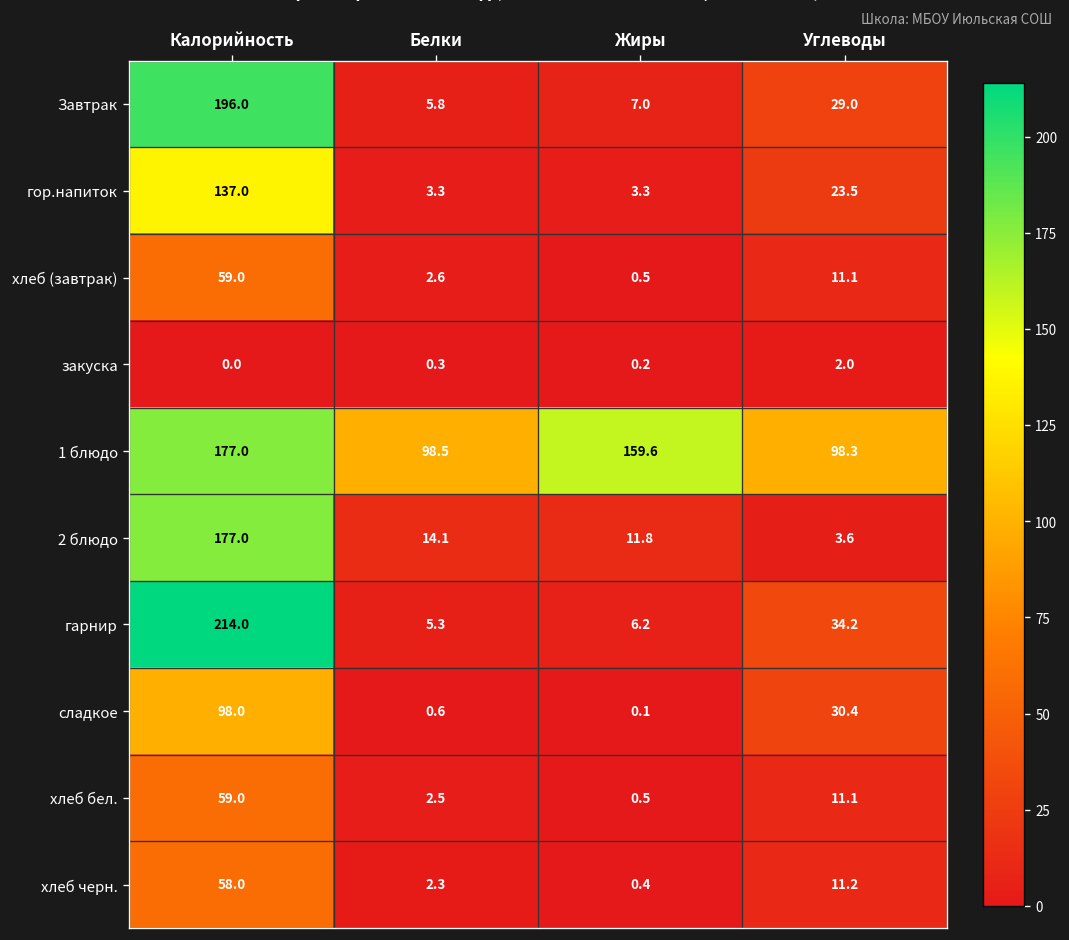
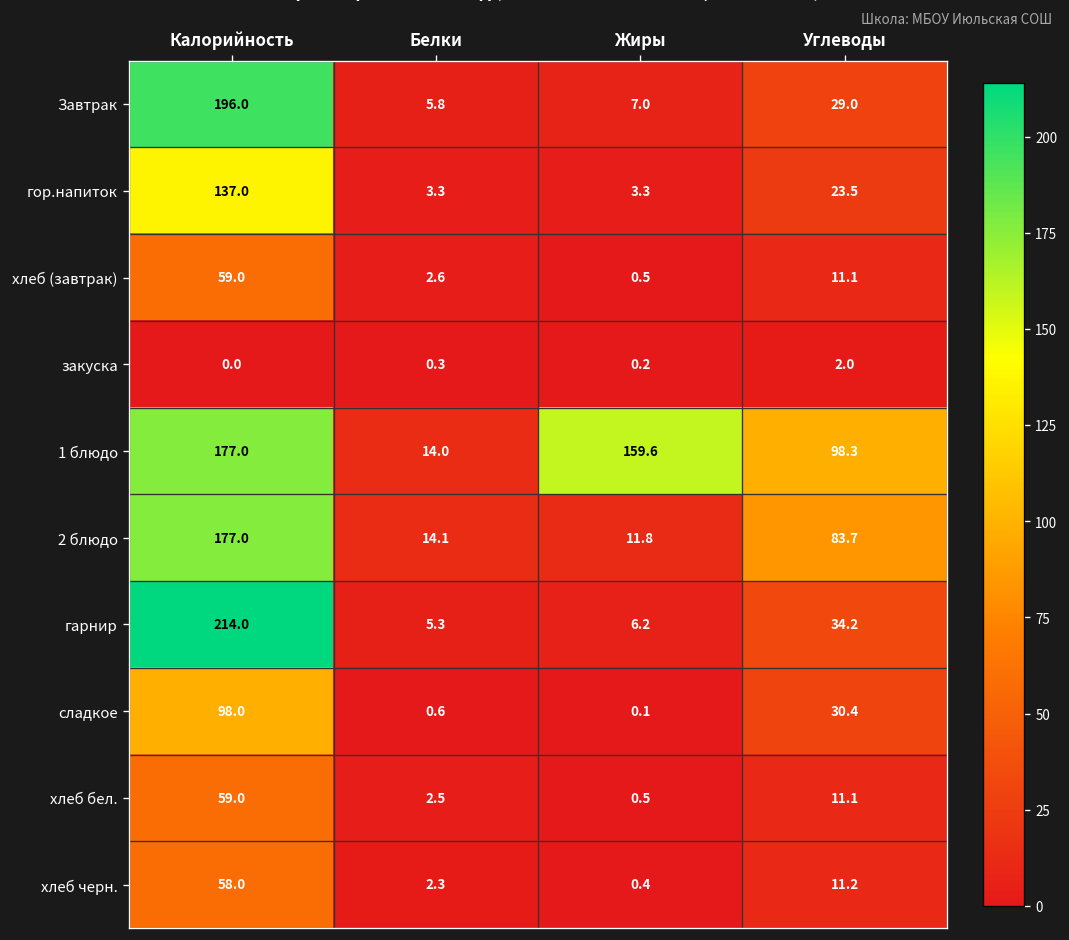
  {
    "Завтрак": {
      "Калорийность": 196.0,
      "Белки": 5.8,
      "Жиры": 7.0,
      "Углеводы": 29.0
    },
    "гор.напиток": {
      "Калорийность": 137.0,
      "Белки": 3.3,
      "Жиры": 3.3,
      "Углеводы": 23.5
    },
    "хлеб (завтрак)": {
      "Калорийность": 59.0,
      "Белки": 2.6,
      "Жиры": 0.5,
      "Углеводы": 11.1
    },
    "закуска": {
      "Калорийность": 0.0,
      "Белки": 0.3,
      "Жиры": 0.2,
      "Углеводы": 2.0
    },
    "1 блюдо": {
      "Калорийность": 177.0,
-     "Белки": 98.5,
+     "Белки": 14.0,
      "Жиры": 159.6,
      "Углеводы": 98.3
    },
    "2 блюдо": {
      "Калорийность": 177.0,
      "Белки": 14.1,
      "Жиры": 11.8,
-     "Углеводы": 3.6
+     "Углеводы": 83.7
    },
    "гарнир": {
      "Калорийность": 214.0,
      "Белки": 5.3,
      "Жиры": 6.2,
      "Углеводы": 34.2
    },
    "сладкое": {
      "Калорийность": 98.0,
      "Белки": 0.6,
      "Жиры": 0.1,
      "Углеводы": 30.4
    },
    "хлеб бел.": {
      "Калорийность": 59.0,
      "Белки": 2.5,
      "Жиры": 0.5,
      "Углеводы": 11.1
    },
    "хлеб черн.": {
      "Калорийность": 58.0,
      "Белки": 2.3,
      "Жиры": 0.4,
      "Углеводы": 11.2
    }
  }
